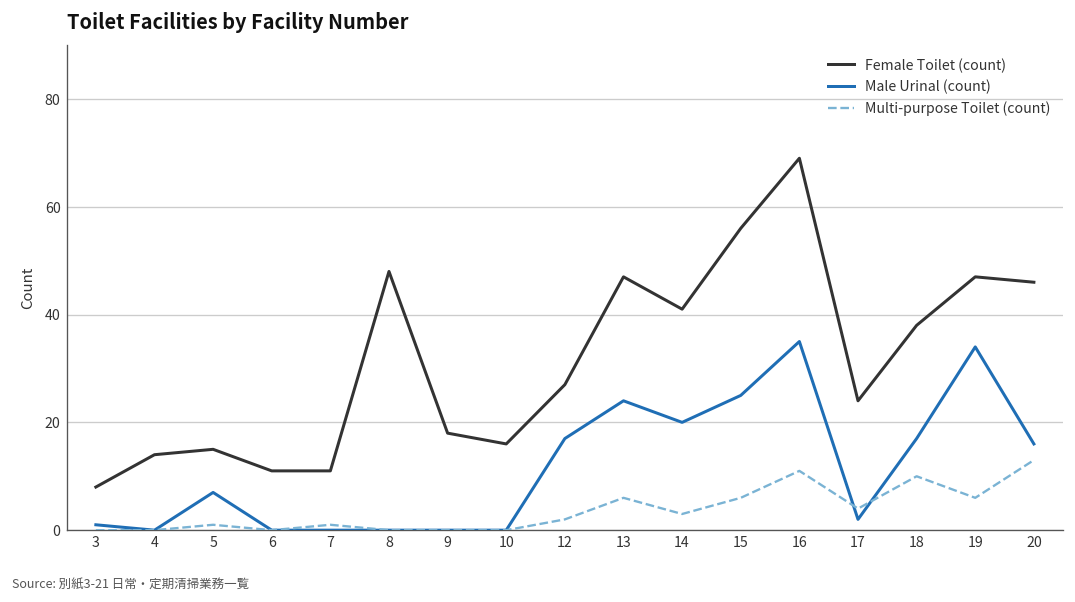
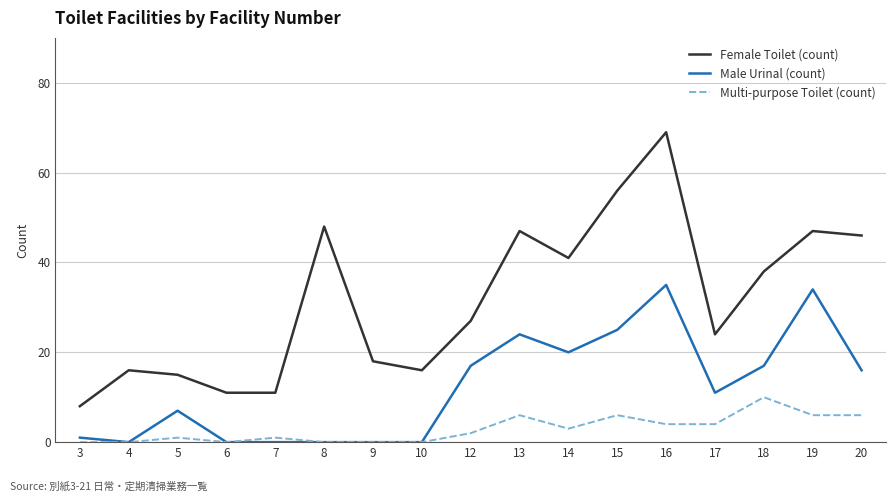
  {
    "Female Toilet (count)": {
      "3": 8,
-     "4": 14,
+     "4": 16,
      "5": 15,
      "6": 11,
      "7": 11,
      "8": 48,
      "9": 18,
      "10": 16,
      "12": 27,
      "13": 47,
      "14": 41,
      "15": 56,
      "16": 69,
      "17": 24,
      "18": 38,
      "19": 47,
      "20": 46
    },
    "Male Urinal (count)": {
      "3": 1,
      "5": 7,
      "7": 0,
      "12": 17,
      "13": 24,
      "14": 20,
      "15": 25,
      "16": 35,
-     "17": 2,
+     "17": 11,
      "18": 17,
      "19": 34,
      "20": 16
    },
    "Multi-purpose Toilet (count)": {
      "3": 0,
      "5": 1,
      "7": 1,
      "12": 2,
      "13": 6,
      "14": 3,
      "15": 6,
-     "16": 11,
+     "16": 4,
      "17": 4,
      "18": 10,
      "19": 6,
-     "20": 13
+     "20": 6
    }
  }
